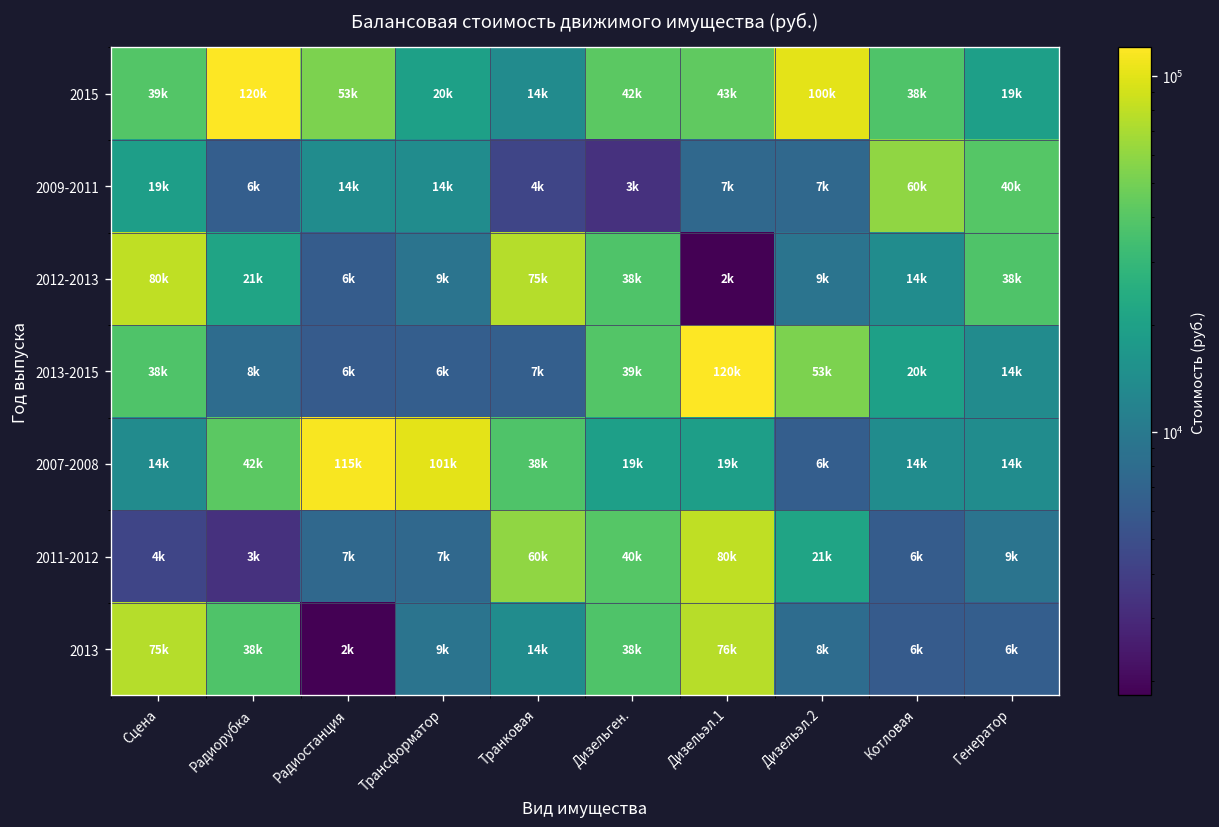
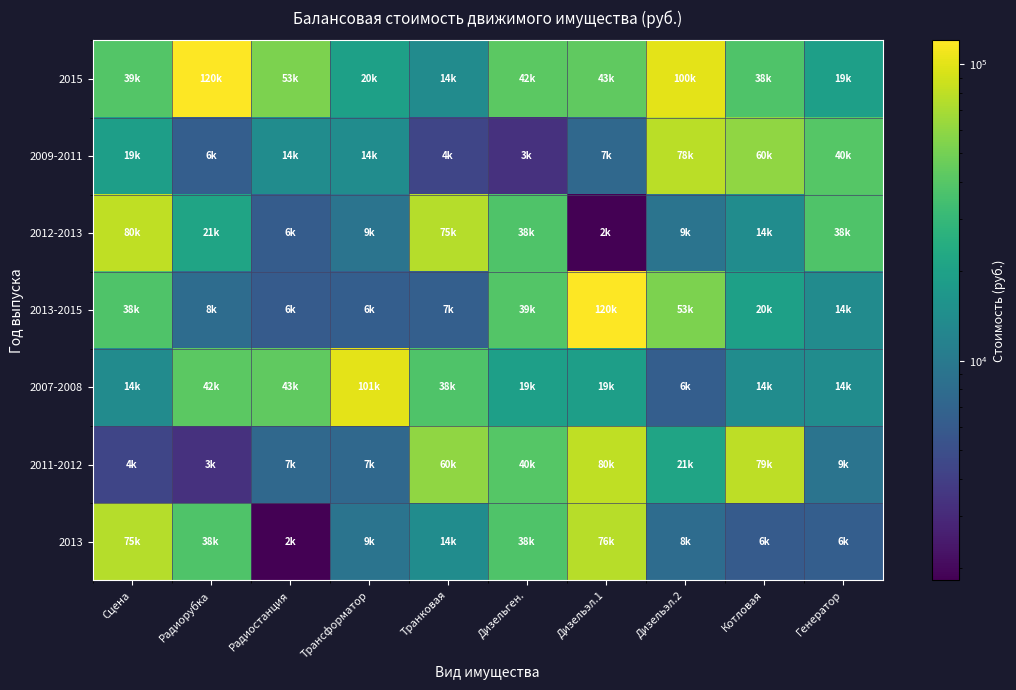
  {
    "2015": {
      "Сцена": "39k",
      "Радиорубка": "120k",
      "Радиостанция": "53k",
      "Трансформатор": "20k",
      "Транковая": "14k",
      "Дизельген.": "42k",
      "Дизельэл.1": "43k",
      "Дизельэл.2": "100k",
      "Котловая": "38k",
      "Генератор": "19k"
    },
    "2009-2011": {
      "Сцена": "19k",
      "Радиорубка": "6k",
      "Радиостанция": "14k",
      "Трансформатор": "14k",
      "Транковая": "4k",
      "Дизельген.": "3k",
      "Дизельэл.1": "7k",
-     "Дизельэл.2": "7k",
+     "Дизельэл.2": "78k",
      "Котловая": "60k",
      "Генератор": "40k"
    },
    "2012-2013": {
      "Сцена": "80k",
      "Радиорубка": "21k",
      "Радиостанция": "6k",
      "Трансформатор": "9k",
      "Транковая": "75k",
      "Дизельген.": "38k",
      "Дизельэл.1": "2k",
      "Дизельэл.2": "9k",
      "Котловая": "14k",
      "Генератор": "38k"
    },
    "2013-2015": {
      "Сцена": "38k",
      "Радиорубка": "8k",
      "Радиостанция": "6k",
      "Трансформатор": "6k",
      "Транковая": "7k",
      "Дизельген.": "39k",
      "Дизельэл.1": "120k",
      "Дизельэл.2": "53k",
      "Котловая": "20k",
      "Генератор": "14k"
    },
    "2007-2008": {
      "Сцена": "14k",
      "Радиорубка": "42k",
-     "Радиостанция": "115k",
+     "Радиостанция": "43k",
      "Трансформатор": "101k",
      "Транковая": "38k",
      "Дизельген.": "19k",
      "Дизельэл.1": "19k",
      "Дизельэл.2": "6k",
      "Котловая": "14k",
      "Генератор": "14k"
    },
    "2011-2012": {
      "Сцена": "4k",
      "Радиорубка": "3k",
      "Радиостанция": "7k",
      "Трансформатор": "7k",
      "Транковая": "60k",
      "Дизельген.": "40k",
      "Дизельэл.1": "80k",
      "Дизельэл.2": "21k",
-     "Котловая": "6k",
+     "Котловая": "79k",
      "Генератор": "9k"
    },
    "2013": {
      "Сцена": "75k",
      "Радиорубка": "38k",
      "Радиостанция": "2k",
      "Трансформатор": "9k",
      "Транковая": "14k",
      "Дизельген.": "38k",
      "Дизельэл.1": "76k",
      "Дизельэл.2": "8k",
      "Котловая": "6k",
      "Генератор": "6k"
    }
  }
